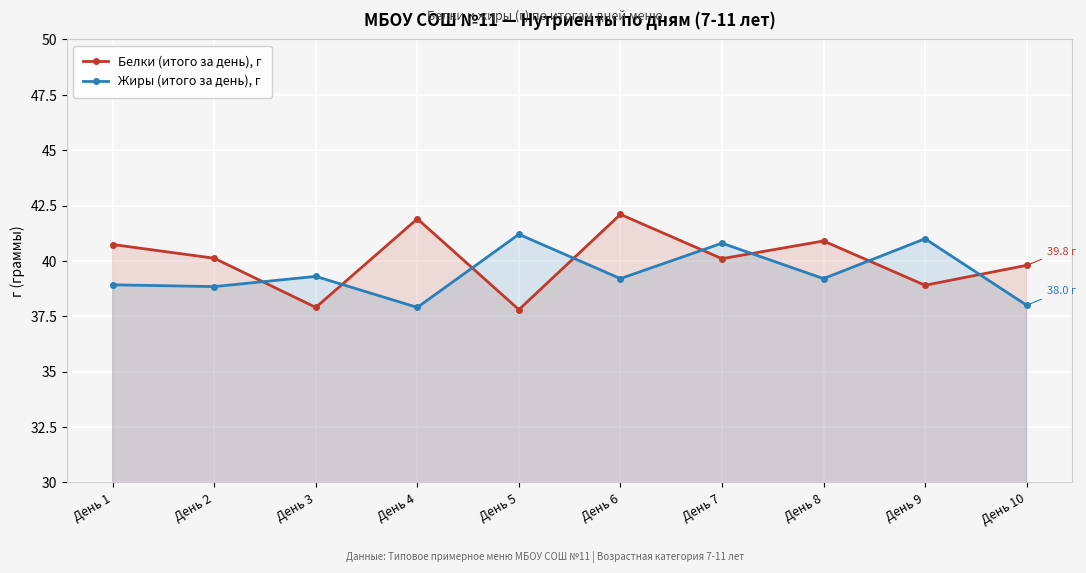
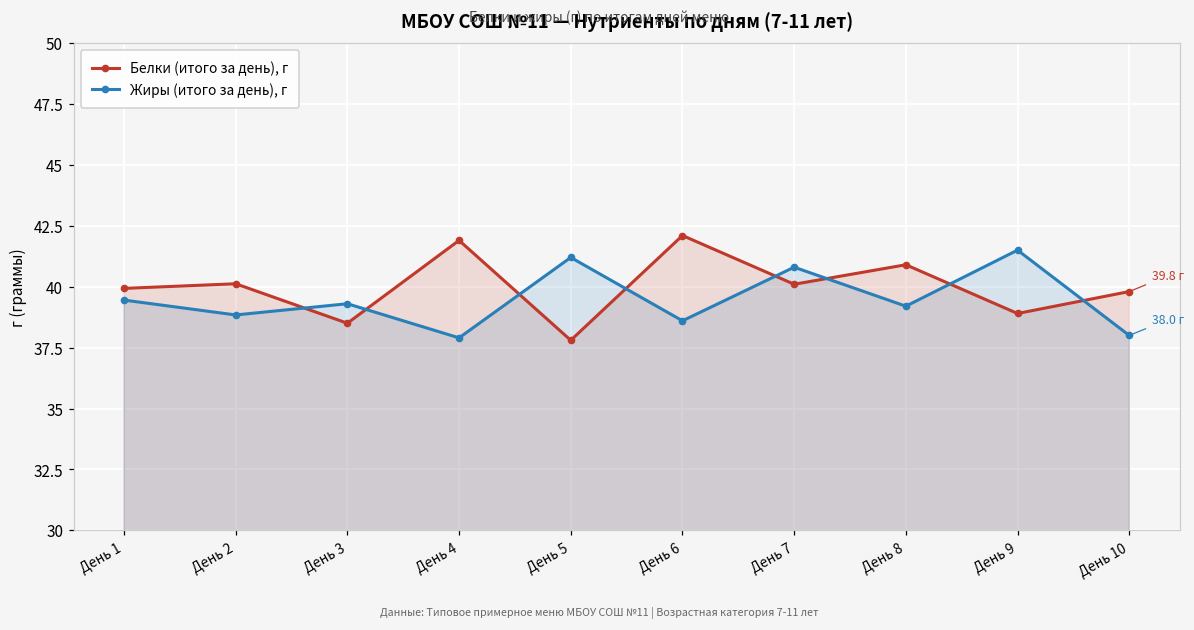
  {
    "Белки (итого за день), г": {
-     "День 1": 40.7,
+     "День 1": 39.9,
      "День 2": 40.1,
-     "День 3": 37.9,
+     "День 3": 38.5,
      "День 4": 41.9,
      "День 5": 37.8,
      "День 6": 42.1,
      "День 7": 40.1,
      "День 8": 40.9,
      "День 9": 38.9
    },
    "Жиры (итого за день), г": {
-     "День 1": 38.9,
+     "День 1": 39.5,
      "День 2": 38.8,
      "День 3": 39.3,
      "День 4": 37.9,
      "День 5": 41.2,
-     "День 6": 39.2,
+     "День 6": 38.6,
      "День 7": 40.8,
      "День 8": 39.2,
-     "День 9": 41.0
+     "День 9": 41.5
    }
  }
